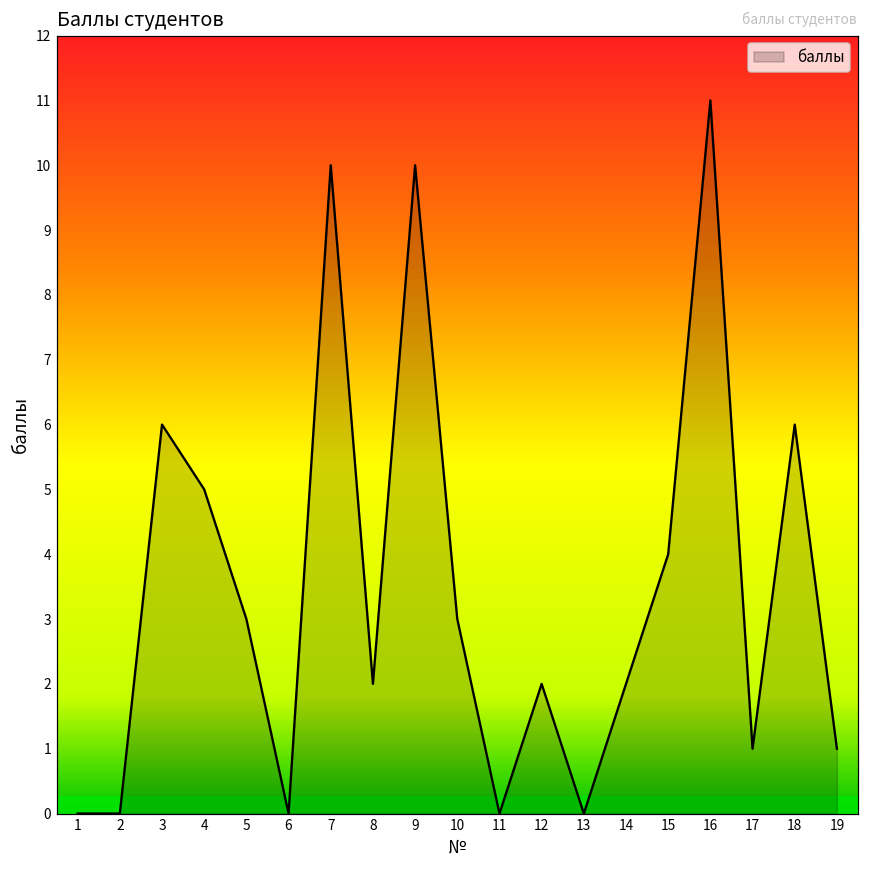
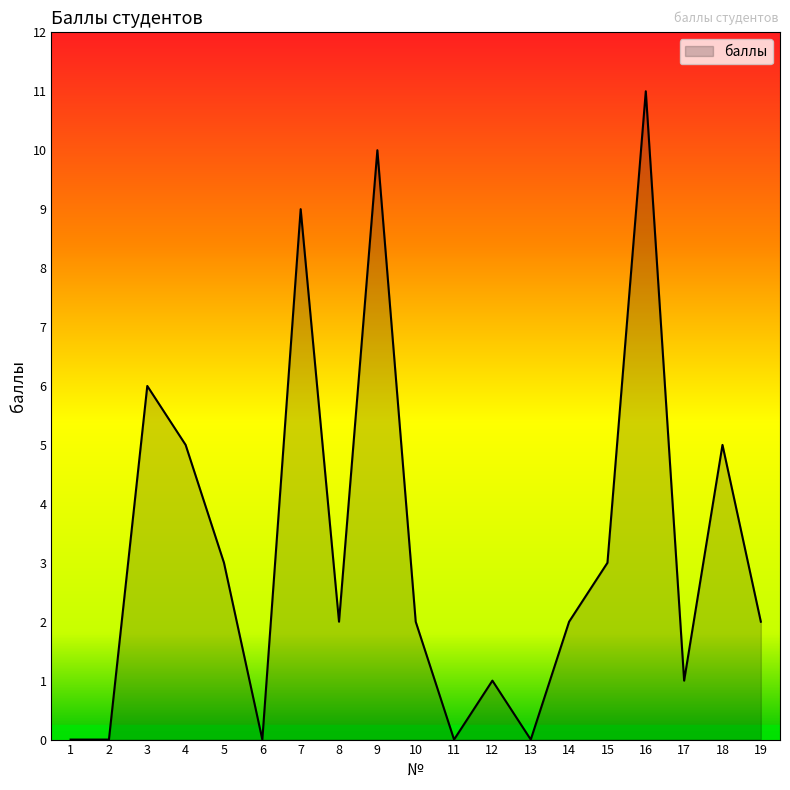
  {
    "3": 6,
    "4": 5,
    "5": 3,
-   "7": 10,
+   "7": 9,
    "8": 2,
    "9": 10,
-   "10": 3,
-   "12": 2,
+   "10": 2,
+   "12": 1,
    "14": 2,
-   "15": 4,
+   "15": 3,
    "16": 11,
    "17": 1,
-   "18": 6,
-   "19": 1
+   "18": 5,
+   "19": 2
  }
